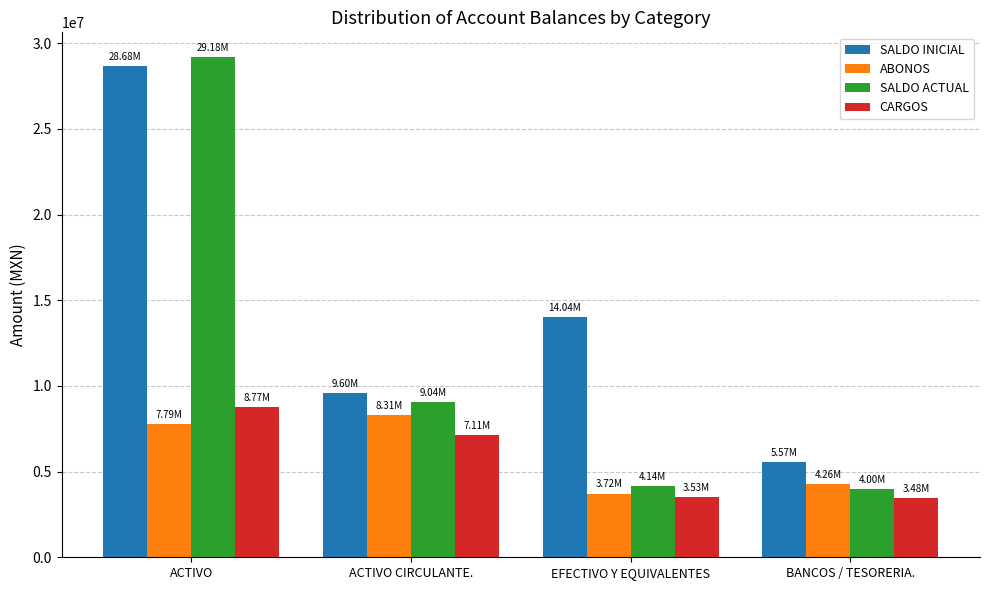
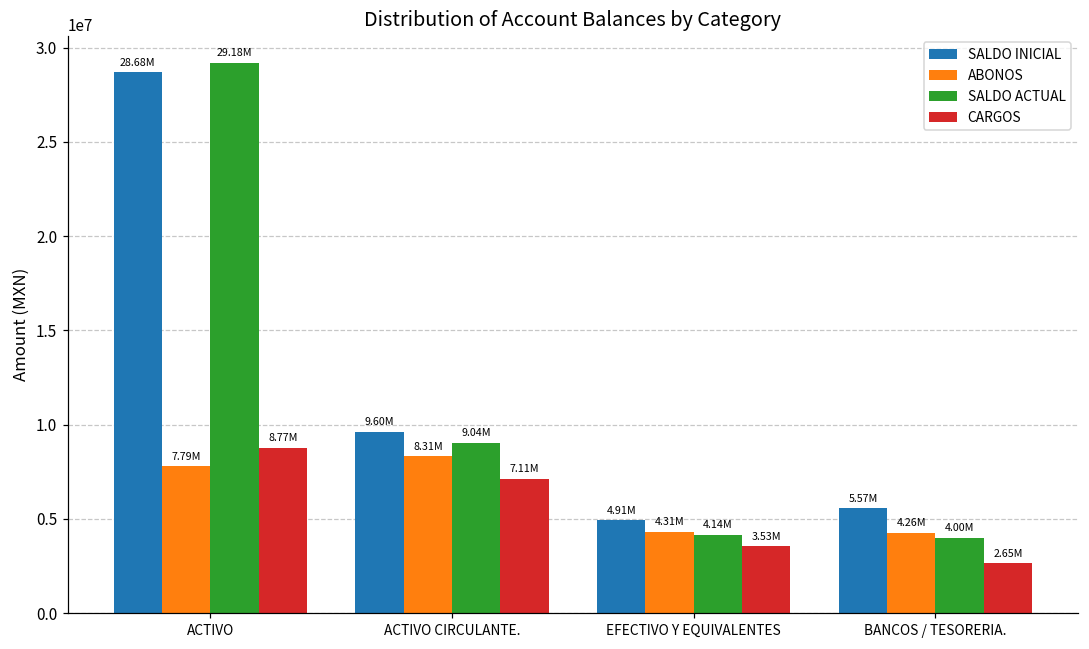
  {
    "SALDO INICIAL": {
      "ACTIVO": "28.68M",
      "ACTIVO CIRCULANTE.": "9.60M",
-     "EFECTIVO Y EQUIVALENTES": "14.04M",
+     "EFECTIVO Y EQUIVALENTES": "4.91M",
      "BANCOS / TESORERIA.": "5.57M"
    },
    "ABONOS": {
      "ACTIVO": "7.79M",
      "ACTIVO CIRCULANTE.": "8.31M",
-     "EFECTIVO Y EQUIVALENTES": "3.72M",
+     "EFECTIVO Y EQUIVALENTES": "4.31M",
      "BANCOS / TESORERIA.": "4.26M"
    },
    "SALDO ACTUAL": {
      "ACTIVO": "29.18M",
      "ACTIVO CIRCULANTE.": "9.04M",
      "EFECTIVO Y EQUIVALENTES": "4.14M",
      "BANCOS / TESORERIA.": "4.00M"
    },
    "CARGOS": {
      "ACTIVO": "8.77M",
      "ACTIVO CIRCULANTE.": "7.11M",
      "EFECTIVO Y EQUIVALENTES": "3.53M",
-     "BANCOS / TESORERIA.": "3.48M"
+     "BANCOS / TESORERIA.": "2.65M"
    }
  }
